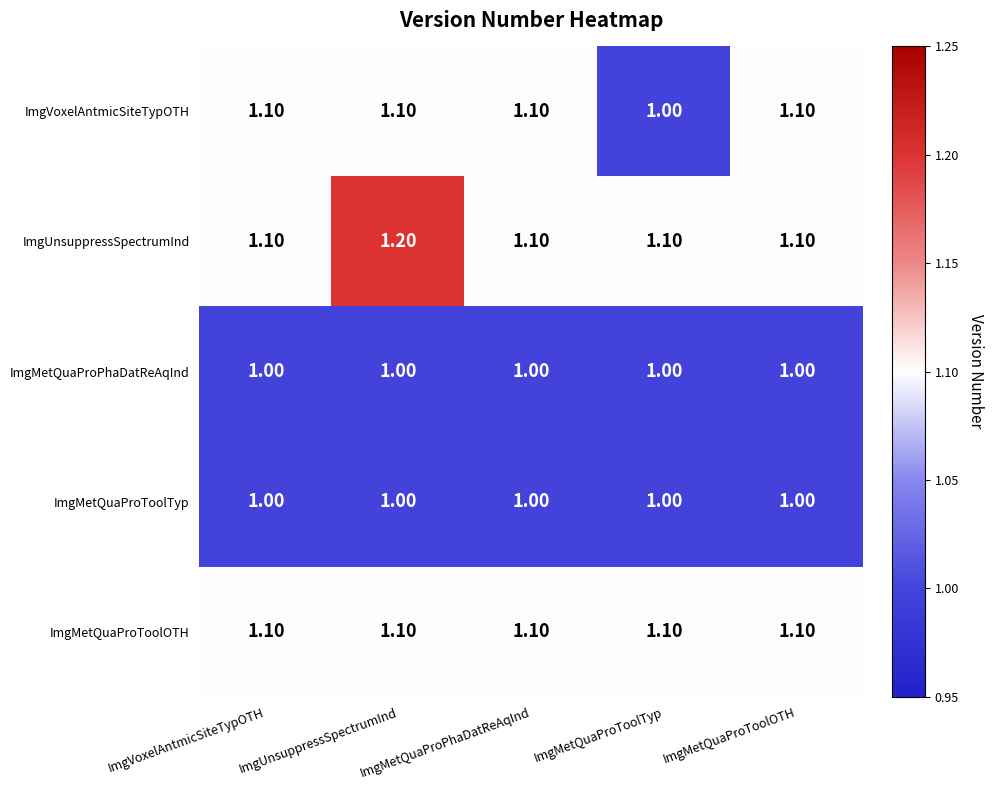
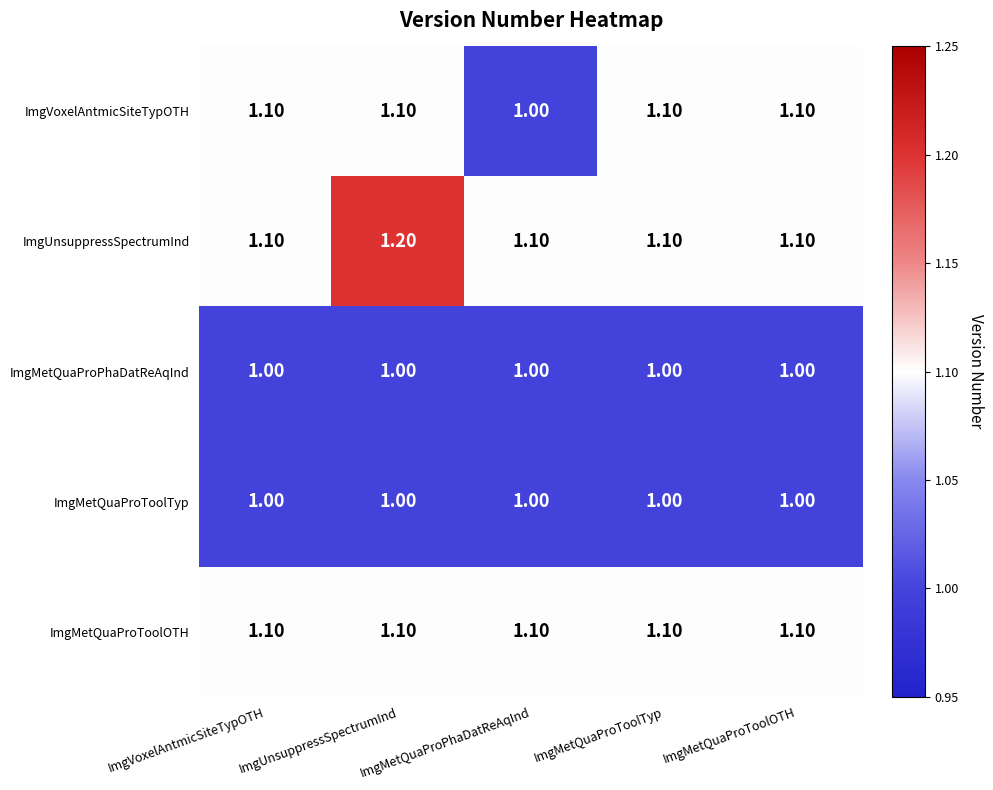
  {
    "ImgVoxelAntmicSiteTypOTH": {
      "ImgVoxelAntmicSiteTypOTH": 1.10,
      "ImgUnsuppressSpectrumInd": 1.10,
-     "ImgMetQuaProPhaDatReAqInd": 1.10,
-     "ImgMetQuaProToolTyp": 1.00,
+     "ImgMetQuaProPhaDatReAqInd": 1.00,
+     "ImgMetQuaProToolTyp": 1.10,
      "ImgMetQuaProToolOTH": 1.10
    },
    "ImgUnsuppressSpectrumInd": {
      "ImgVoxelAntmicSiteTypOTH": 1.10,
      "ImgUnsuppressSpectrumInd": 1.20,
      "ImgMetQuaProPhaDatReAqInd": 1.10,
      "ImgMetQuaProToolTyp": 1.10,
      "ImgMetQuaProToolOTH": 1.10
    },
    "ImgMetQuaProPhaDatReAqInd": {
      "ImgVoxelAntmicSiteTypOTH": 1.00,
      "ImgUnsuppressSpectrumInd": 1.00,
      "ImgMetQuaProPhaDatReAqInd": 1.00,
      "ImgMetQuaProToolTyp": 1.00,
      "ImgMetQuaProToolOTH": 1.00
    },
    "ImgMetQuaProToolTyp": {
      "ImgVoxelAntmicSiteTypOTH": 1.00,
      "ImgUnsuppressSpectrumInd": 1.00,
      "ImgMetQuaProPhaDatReAqInd": 1.00,
      "ImgMetQuaProToolTyp": 1.00,
      "ImgMetQuaProToolOTH": 1.00
    },
    "ImgMetQuaProToolOTH": {
      "ImgVoxelAntmicSiteTypOTH": 1.10,
      "ImgUnsuppressSpectrumInd": 1.10,
      "ImgMetQuaProPhaDatReAqInd": 1.10,
      "ImgMetQuaProToolTyp": 1.10,
      "ImgMetQuaProToolOTH": 1.10
    }
  }
